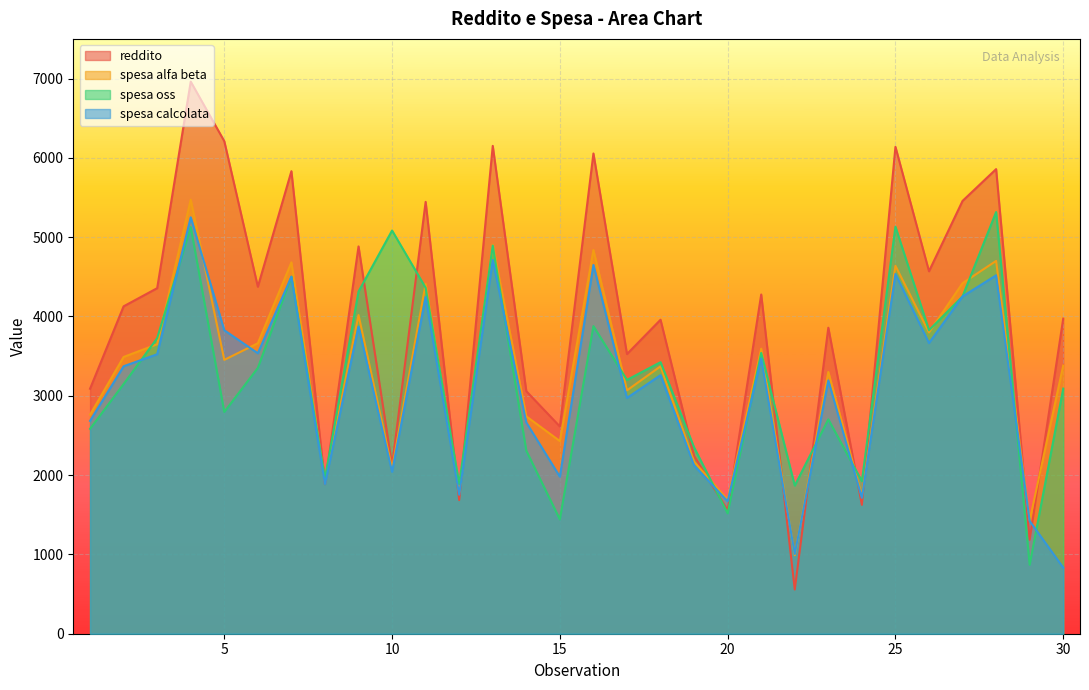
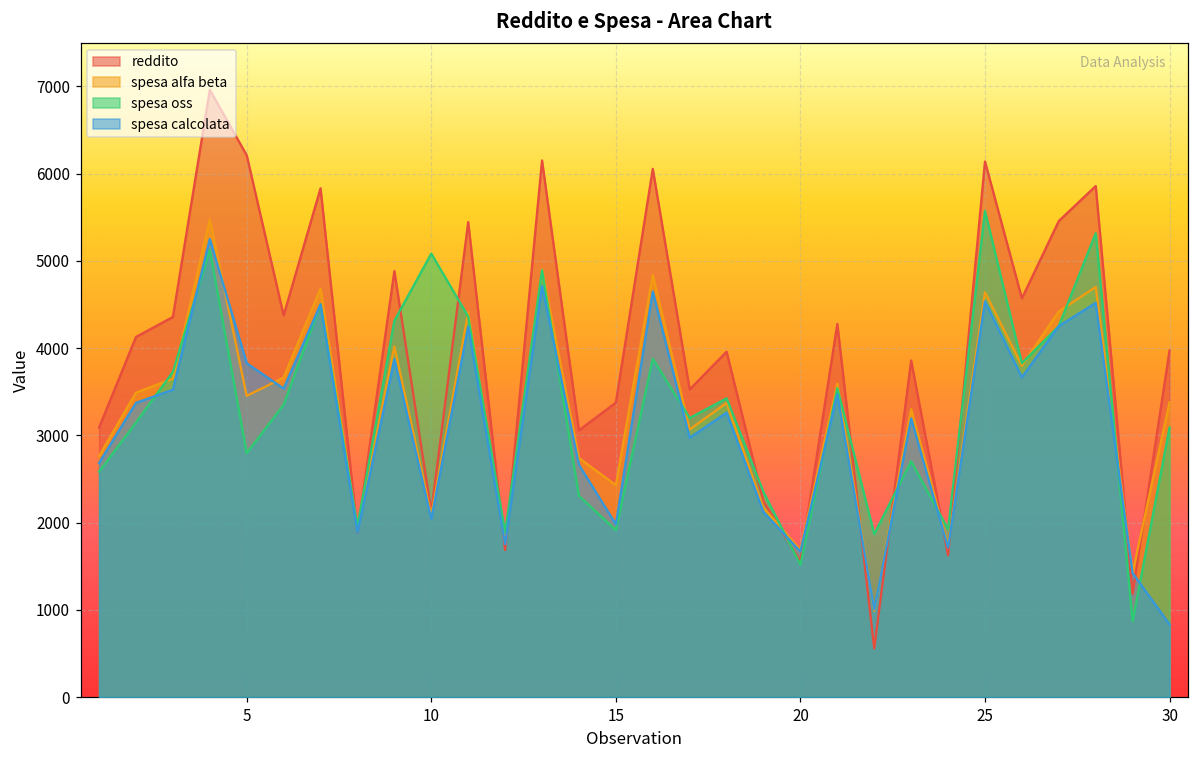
  {
    "reddito": {
      "5": 6200,
      "10": 2100,
-     "15": 2600,
+     "15": 3400,
      "20": 1600,
      "25": 6100,
      "30": 4000
    },
    "spesa alfa beta": {
      "5": 3500,
      "10": 2100,
      "15": 2400,
      "25": 4600,
      "30": 3400
    },
    "spesa oss": {
      "5": 2800,
      "10": 5100,
-     "15": 1400,
+     "15": 1900,
      "20": 1500,
-     "25": 5100,
+     "25": 5600,
      "30": 3100
    },
    "spesa calcolata": {
      "5": 3800,
      "10": 2000,
      "15": 2000,
      "25": 4500,
      "30": 800
    }
  }
